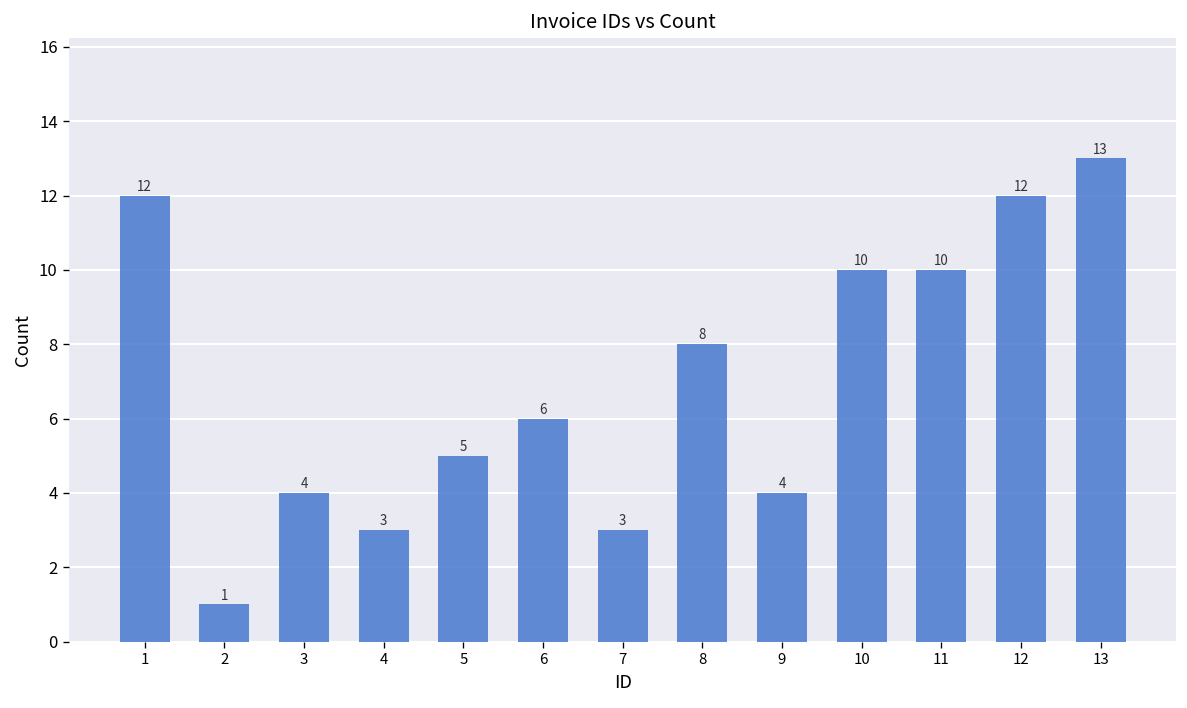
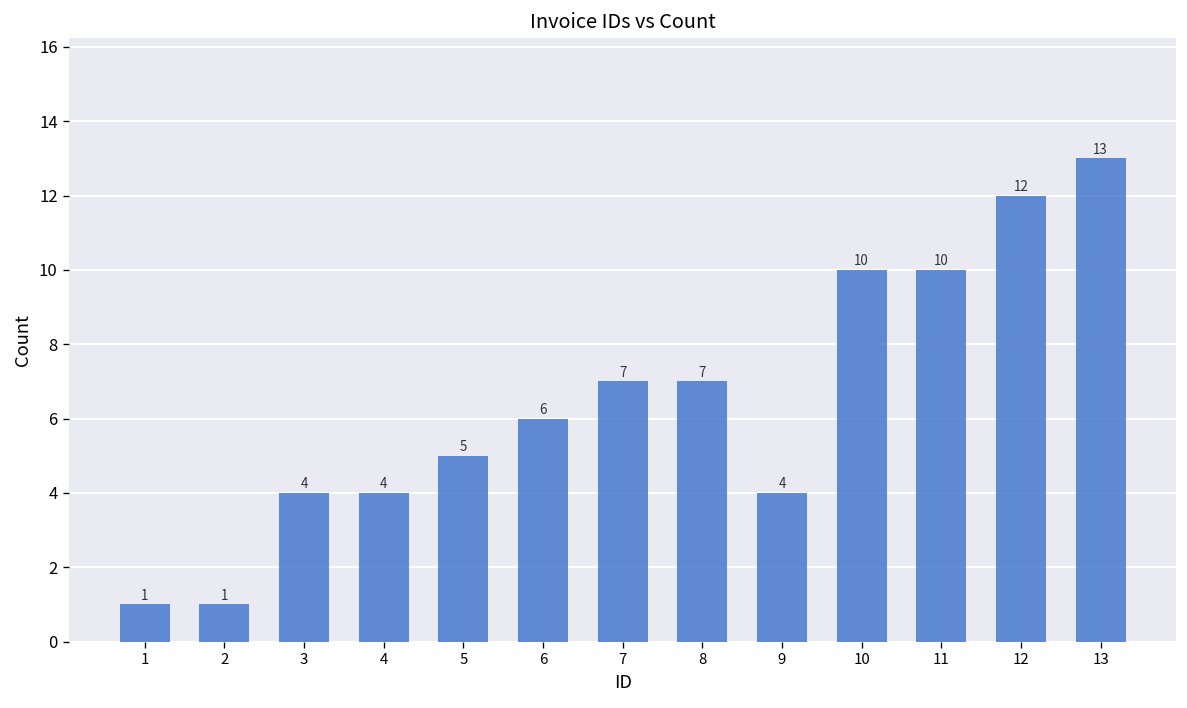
  {
-   "1": 12,
+   "1": 1,
    "2": 1,
    "3": 4,
-   "4": 3,
+   "4": 4,
    "5": 5,
    "6": 6,
-   "7": 3,
-   "8": 8,
+   "7": 7,
+   "8": 7,
    "9": 4,
    "10": 10,
    "11": 10,
    "12": 12,
    "13": 13
  }
